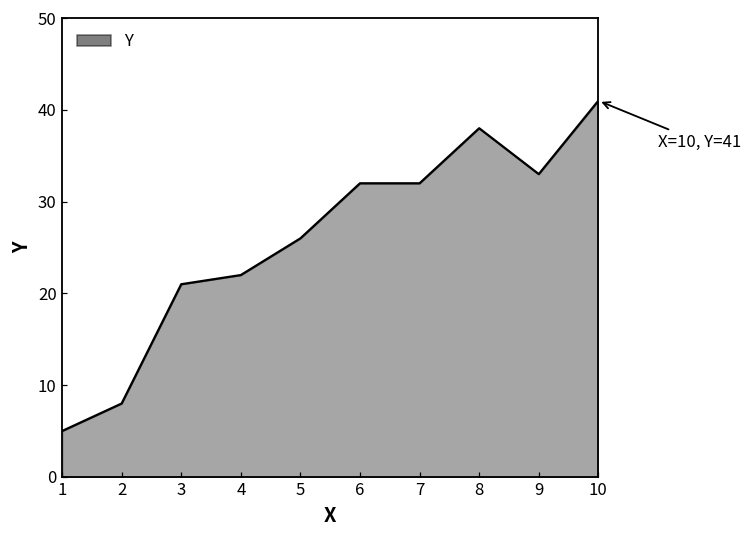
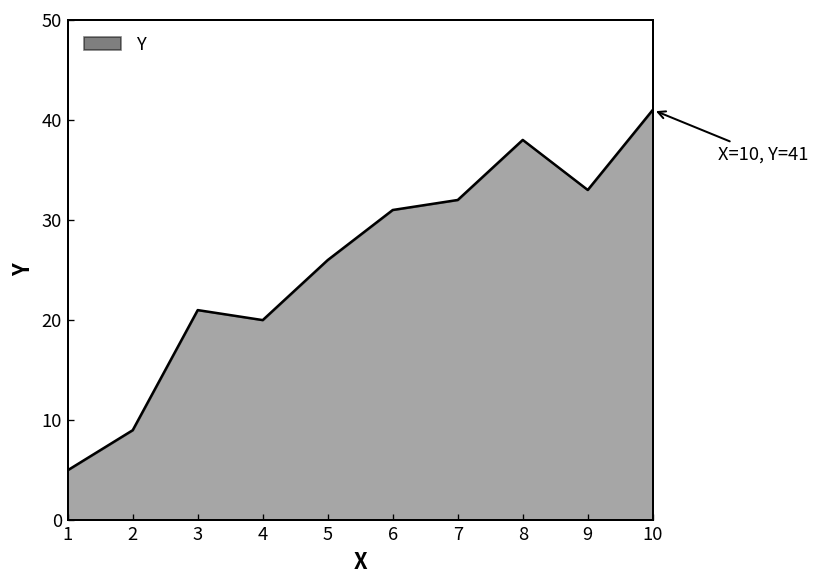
  {
    "1": 5,
-   "2": 8,
+   "2": 9,
    "3": 21,
-   "4": 22,
+   "4": 20,
    "5": 26,
-   "6": 32,
+   "6": 31,
    "7": 32,
    "8": 38,
    "9": 33
  }
